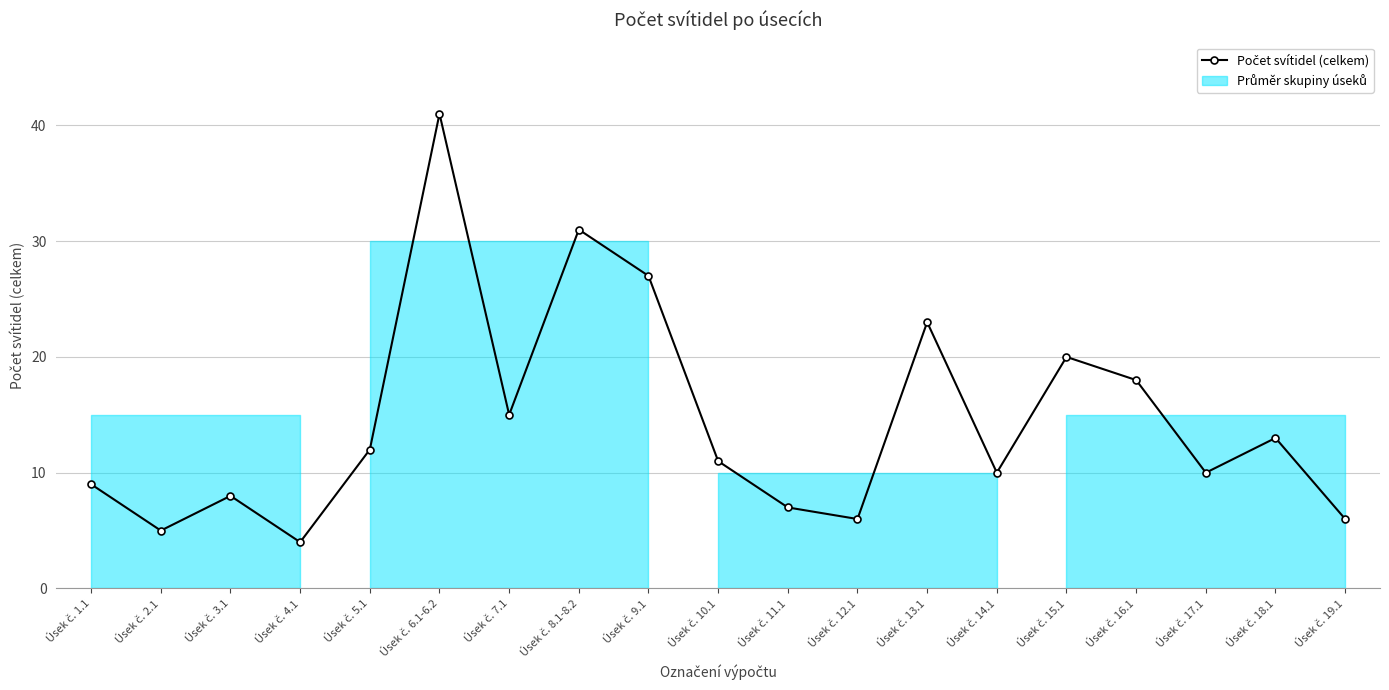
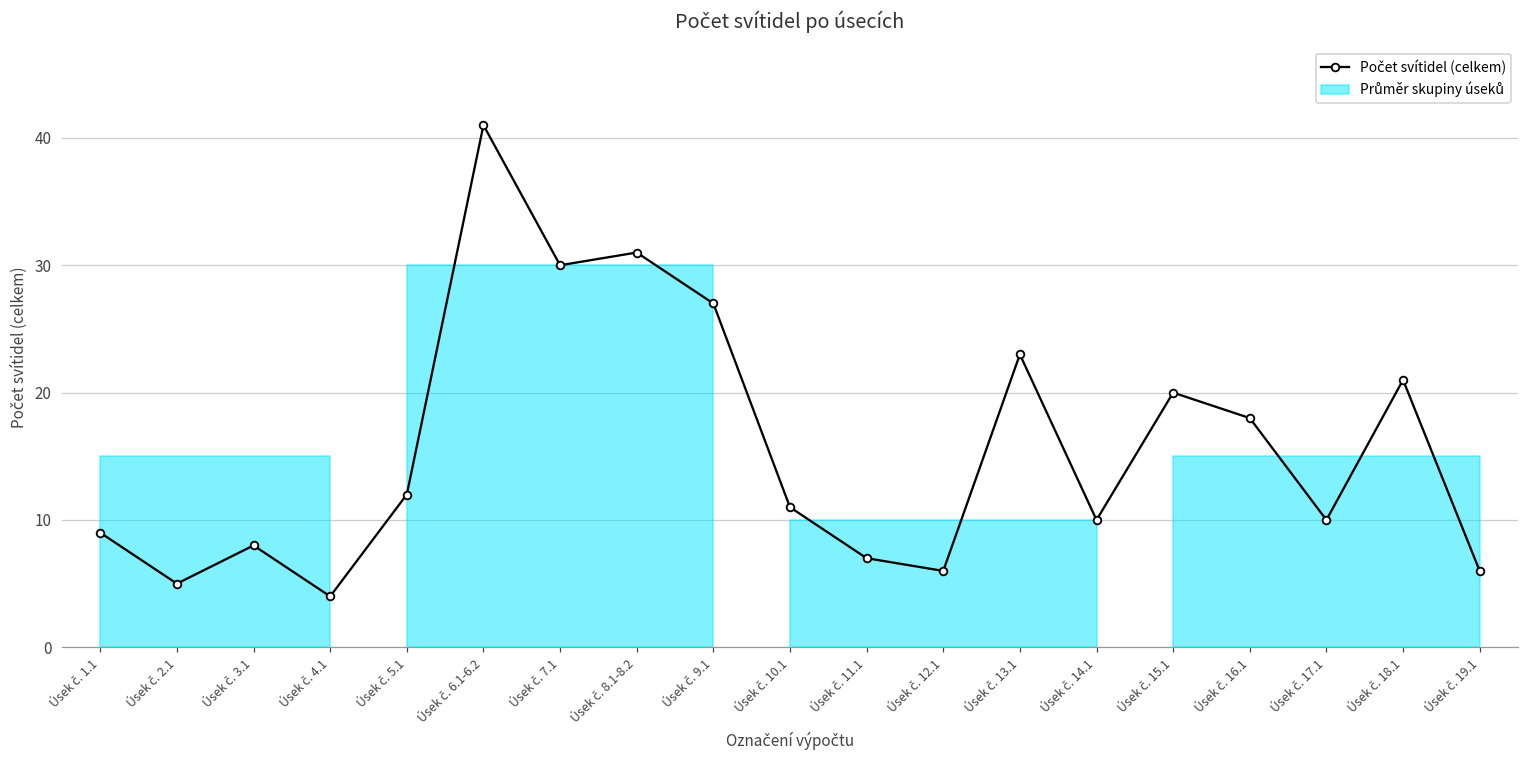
  {
    "Počet svítidel (celkem)": {
      "Úsek č. 1.1": 9,
      "Úsek č. 2.1": 5,
      "Úsek č. 3.1": 8,
      "Úsek č. 4.1": 4,
      "Úsek č. 5.1": 12,
      "Úsek č. 6.1-6.2": 41,
-     "Úsek č. 7.1": 15,
+     "Úsek č. 7.1": 30,
      "Úsek č. 8.1-8.2": 31,
      "Úsek č. 9.1": 27,
      "Úsek č. 10.1": 11,
      "Úsek č. 11.1": 7,
      "Úsek č. 12.1": 6,
      "Úsek č. 13.1": 23,
      "Úsek č. 15.1": 20,
      "Úsek č. 16.1": 18,
      "Úsek č. 17.1": 10,
-     "Úsek č. 18.1": 13,
+     "Úsek č. 18.1": 21,
      "Úsek č. 19.1": 6
    }
  }
